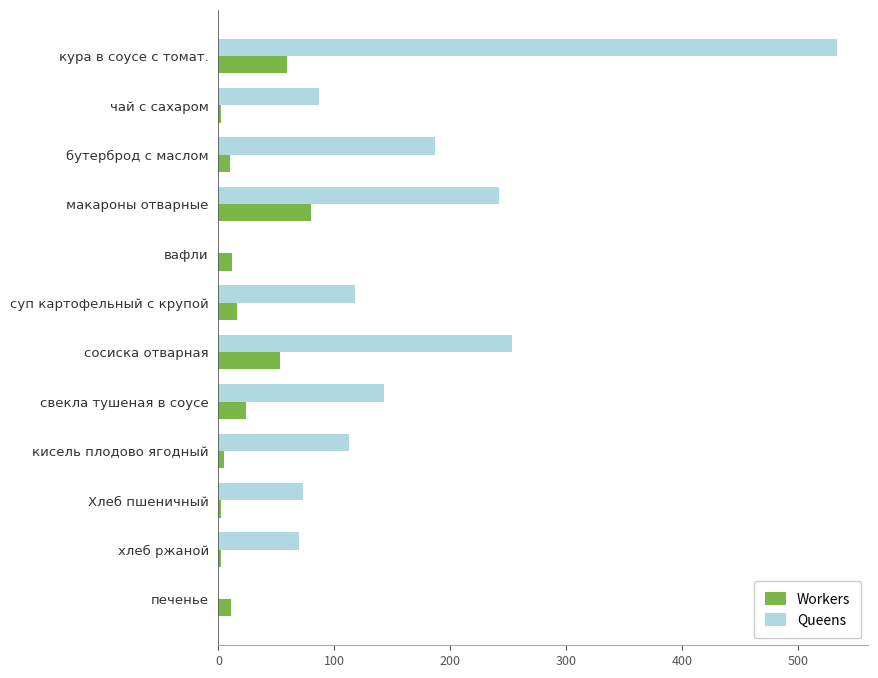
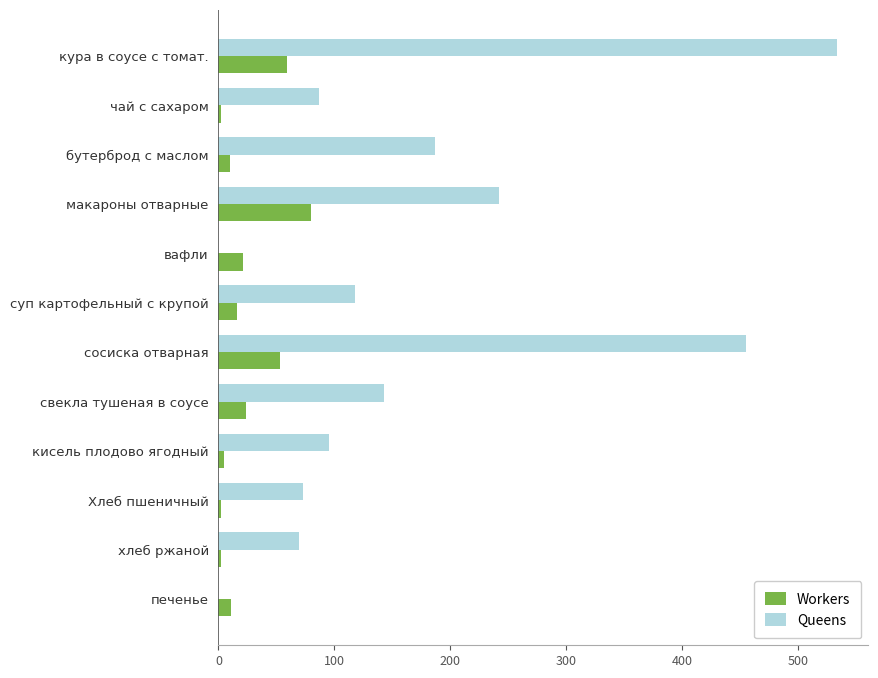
  {
    "Workers": {
      "кура в соусе с томат.": 60,
      "бутерброд с маслом": 10,
      "макароны отварные": 80,
-     "вафли": 11,
+     "вафли": 21,
      "суп картофельный с крупой": 16,
      "сосиска отварная": 53,
      "свекла тушеная в соусе": 24,
      "кисель плодово ягодный": 5,
      "печенье": 11
    },
    "Queens": {
      "кура в соусе с томат.": 534,
      "чай с сахаром": 87,
      "бутерброд с маслом": 187,
      "макароны отварные": 242,
      "вафли": 0,
      "суп картофельный с крупой": 118,
-     "сосиска отварная": 253,
+     "сосиска отварная": 456,
      "свекла тушеная в соусе": 143,
-     "кисель плодово ягодный": 113,
+     "кисель плодово ягодный": 95,
      "Хлеб пшеничный": 73,
      "хлеб ржаной": 69,
      "печенье": 0
    }
  }
